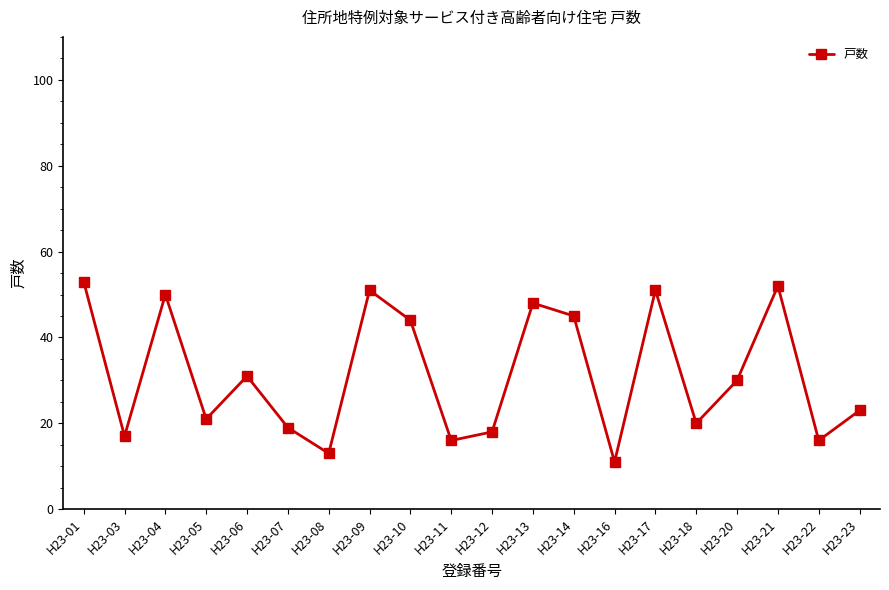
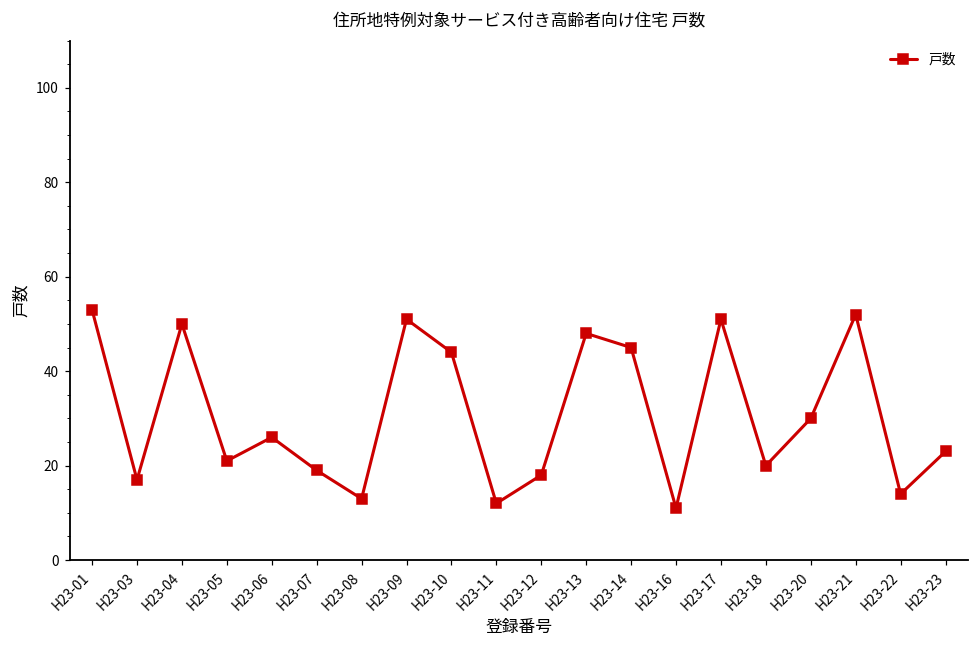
  {
    "H23-01": 53,
    "H23-03": 17,
    "H23-04": 50,
    "H23-05": 21,
-   "H23-06": 31,
+   "H23-06": 26,
    "H23-07": 19,
    "H23-08": 13,
    "H23-09": 51,
    "H23-10": 44,
-   "H23-11": 16,
+   "H23-11": 12,
    "H23-12": 18,
    "H23-13": 48,
    "H23-14": 45,
    "H23-16": 11,
    "H23-17": 51,
    "H23-18": 20,
    "H23-20": 30,
    "H23-21": 52,
-   "H23-22": 16,
+   "H23-22": 14,
    "H23-23": 23
  }
